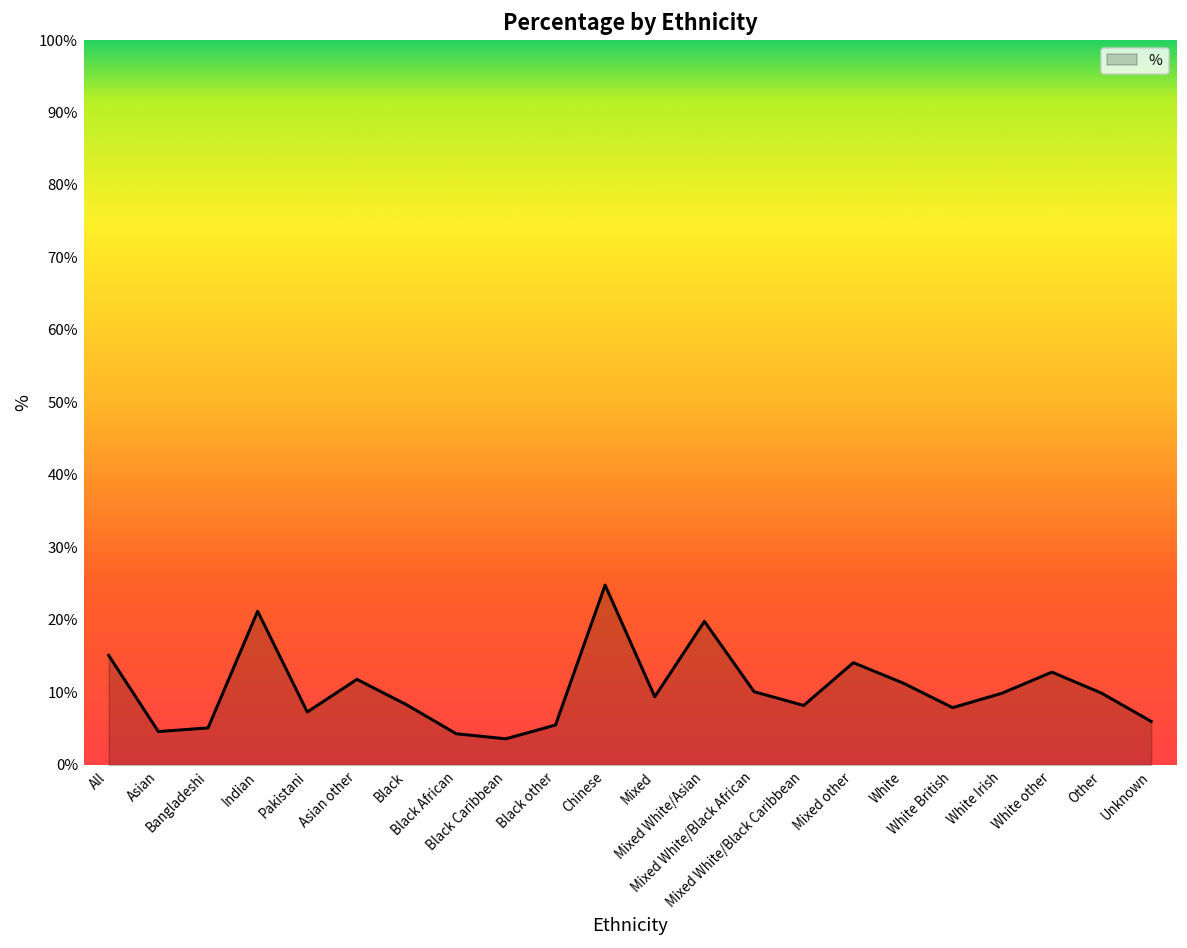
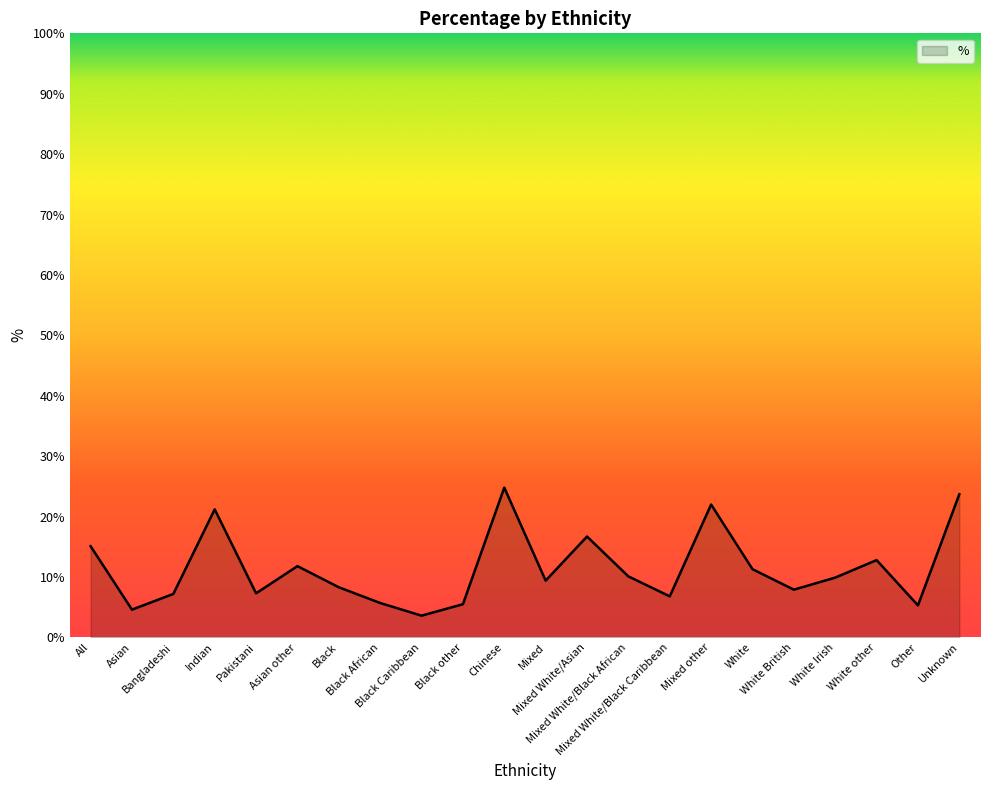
  {
    "All": "15%",
    "Asian": "5%",
-   "Bangladeshi": "5%",
+   "Bangladeshi": "7%",
    "Indian": "21%",
    "Pakistani": "7%",
    "Asian other": "12%",
    "Black": "8%",
-   "Black African": "4%",
+   "Black African": "6%",
    "Black Caribbean": "4%",
    "Black other": "6%",
    "Chinese": "25%",
    "Mixed": "9%",
-   "Mixed White/Asian": "20%",
+   "Mixed White/Asian": "17%",
    "Mixed White/Black African": "10%",
-   "Mixed White/Black Caribbean": "8%",
-   "Mixed other": "14%",
+   "Mixed White/Black Caribbean": "7%",
+   "Mixed other": "22%",
    "White": "11%",
    "White British": "8%",
    "White Irish": "10%",
    "White other": "13%",
-   "Other": "10%",
-   "Unknown": "6%"
+   "Other": "5%",
+   "Unknown": "24%"
  }
